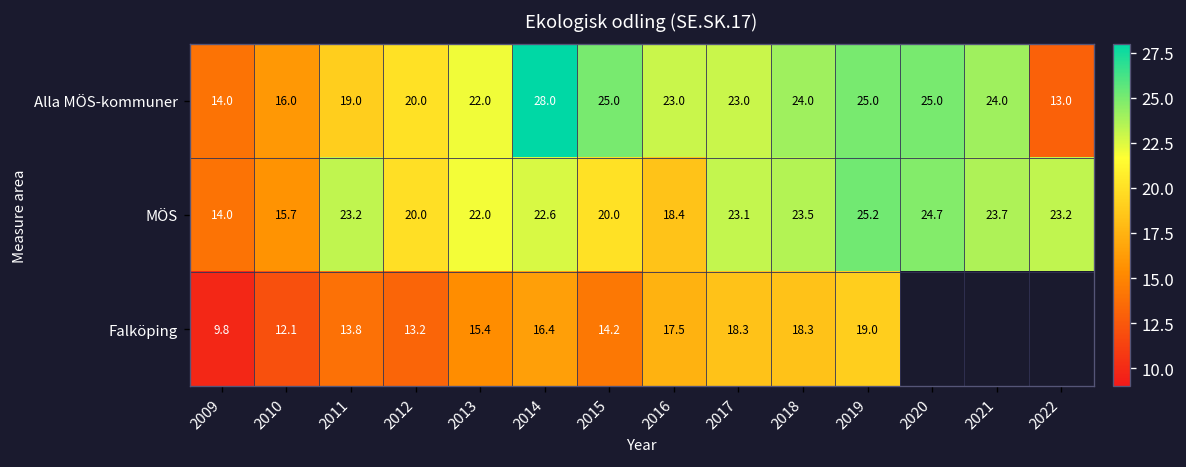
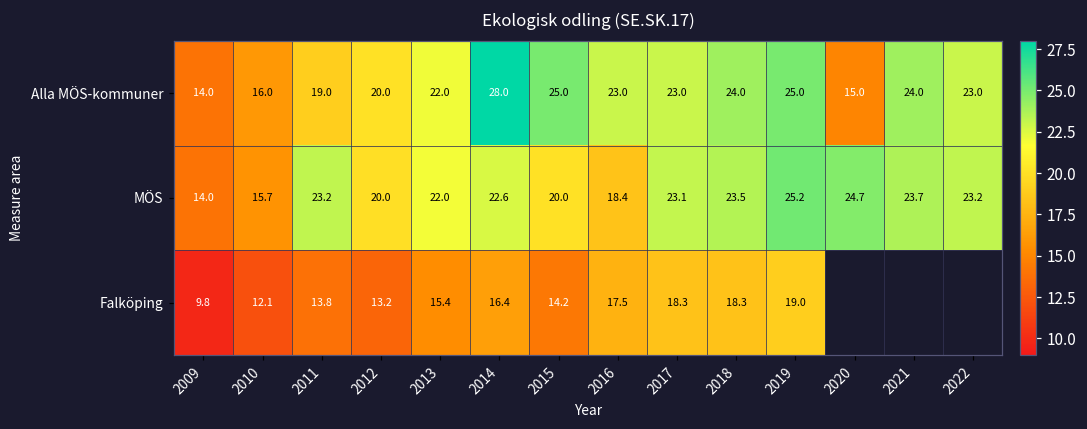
  {
    "Alla MÖS-kommuner": {
      "2009": 14.0,
      "2010": 16.0,
      "2011": 19.0,
      "2012": 20.0,
      "2013": 22.0,
      "2014": 28.0,
      "2015": 25.0,
      "2016": 23.0,
      "2017": 23.0,
      "2018": 24.0,
      "2019": 25.0,
-     "2020": 25.0,
+     "2020": 15.0,
      "2021": 24.0,
-     "2022": 13.0
+     "2022": 23.0
    },
    "MÖS": {
      "2009": 14.0,
      "2010": 15.7,
      "2011": 23.2,
      "2012": 20.0,
      "2013": 22.0,
      "2014": 22.6,
      "2015": 20.0,
      "2016": 18.4,
      "2017": 23.1,
      "2018": 23.5,
      "2019": 25.2,
      "2020": 24.7,
      "2021": 23.7,
      "2022": 23.2
    },
    "Falköping": {
      "2009": 9.8,
      "2010": 12.1,
      "2011": 13.8,
      "2012": 13.2,
      "2013": 15.4,
      "2014": 16.4,
      "2015": 14.2,
      "2016": 17.5,
      "2017": 18.3,
      "2018": 18.3,
      "2019": 19.0
    }
  }
